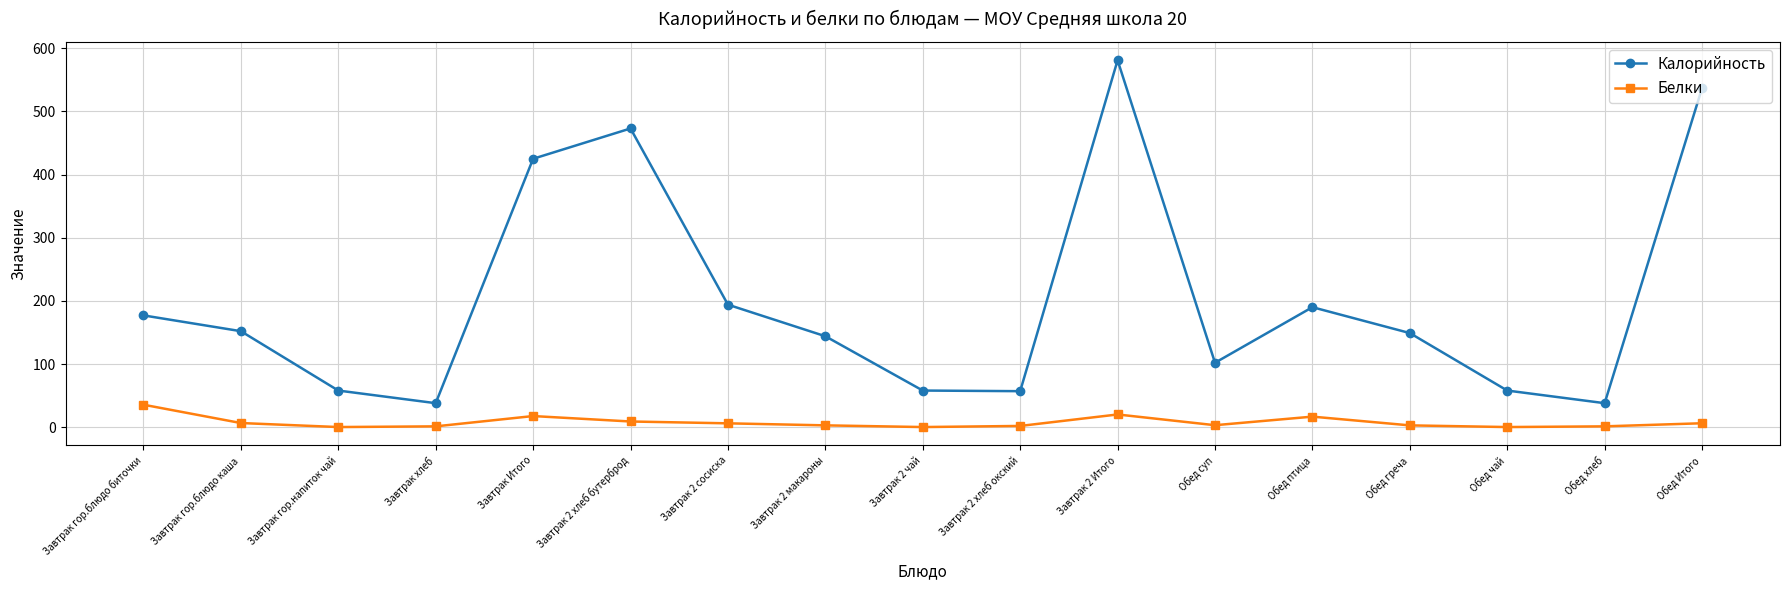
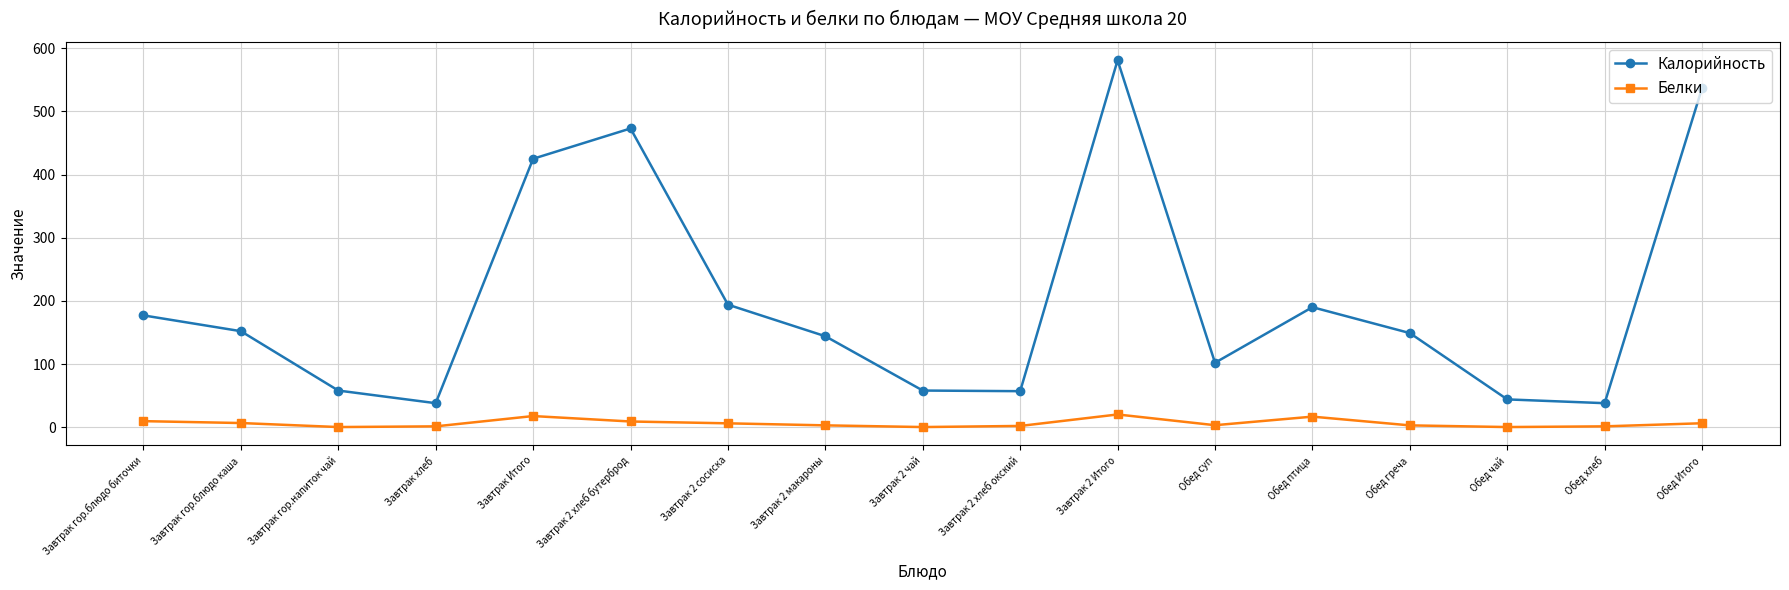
  {
    "Калорийность": {
      "Завтрак гор.блюдо биточки": 180,
      "Завтрак гор.блюдо каша": 150,
      "Завтрак гор.напиток чай": 60,
      "Завтрак хлеб": 40,
      "Завтрак Итого": 430,
      "Завтрак 2 хлеб бутерброд": 470,
      "Завтрак 2 сосиска": 190,
      "Завтрак 2 макароны": 140,
      "Завтрак 2 чай": 60,
      "Завтрак 2 хлеб окский": 60,
      "Завтрак 2 Итого": 580,
      "Обед суп": 100,
      "Обед птица": 190,
      "Обед греча": 150,
-     "Обед чай": 60,
+     "Обед чай": 40,
      "Обед хлеб": 40
    },
    "Белки": {
-     "Завтрак гор.блюдо биточки": 40,
+     "Завтрак гор.блюдо биточки": 10,
      "Завтрак гор.блюдо каша": 10,
      "Завтрак гор.напиток чай": 0,
      "Завтрак хлеб": 0,
      "Завтрак Итого": 20,
      "Завтрак 2 хлеб бутерброд": 10,
      "Завтрак 2 сосиска": 10,
      "Завтрак 2 макароны": 0,
      "Завтрак 2 чай": 0,
      "Завтрак 2 хлеб окский": 0,
      "Завтрак 2 Итого": 20,
      "Обед суп": 0,
      "Обед птица": 20,
      "Обед греча": 0,
      "Обед чай": 0,
      "Обед хлеб": 0,
      "Обед Итого": 10
    }
  }
